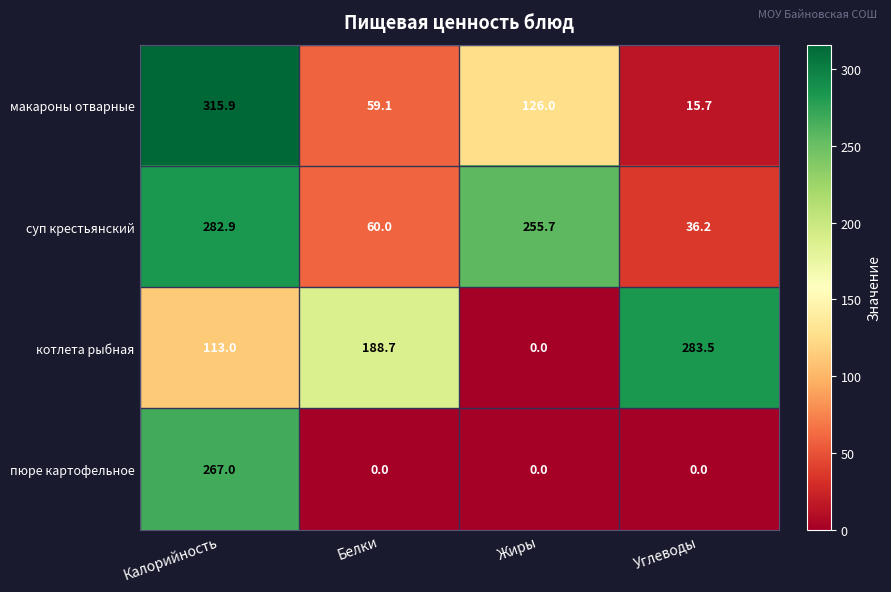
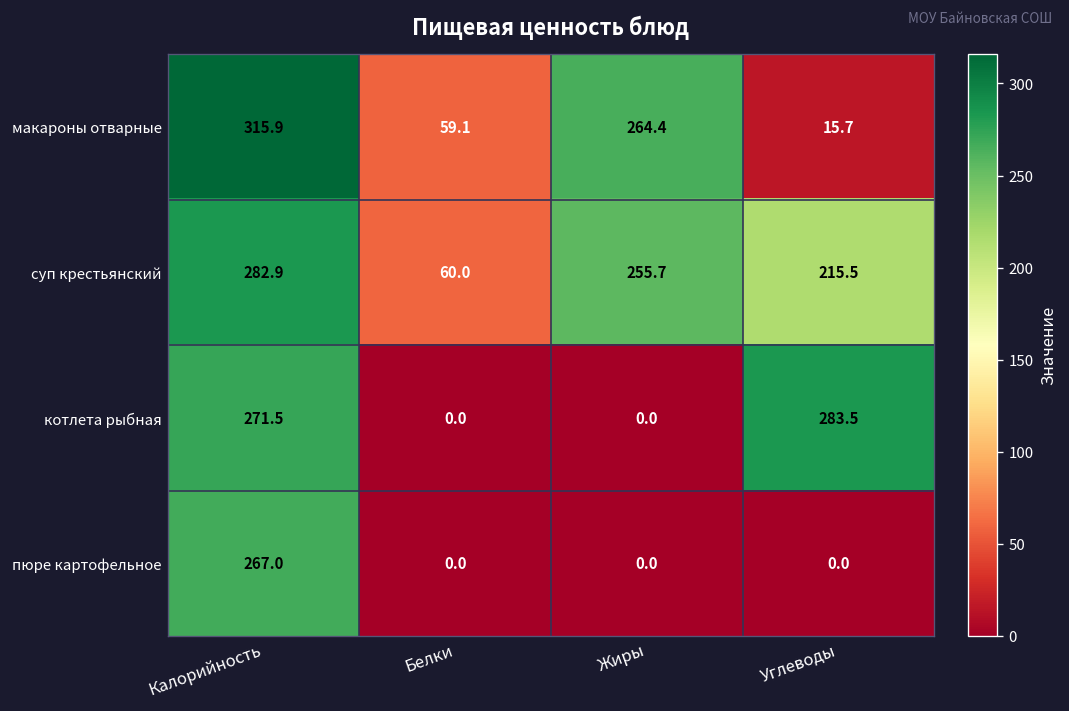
  {
    "макароны отварные": {
      "Калорийность": 315.9,
      "Белки": 59.1,
-     "Жиры": 126.0,
+     "Жиры": 264.4,
      "Углеводы": 15.7
    },
    "суп крестьянский": {
      "Калорийность": 282.9,
      "Белки": 60.0,
      "Жиры": 255.7,
-     "Углеводы": 36.2
+     "Углеводы": 215.5
    },
    "котлета рыбная": {
-     "Калорийность": 113.0,
-     "Белки": 188.7,
+     "Калорийность": 271.5,
+     "Белки": 0.0,
      "Жиры": 0.0,
      "Углеводы": 283.5
    },
    "пюре картофельное": {
      "Калорийность": 267.0,
      "Белки": 0.0,
      "Жиры": 0.0,
      "Углеводы": 0.0
    }
  }
